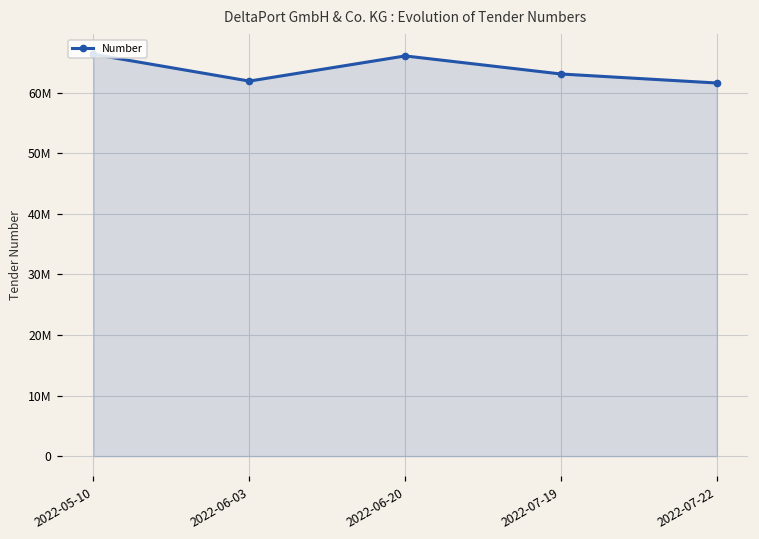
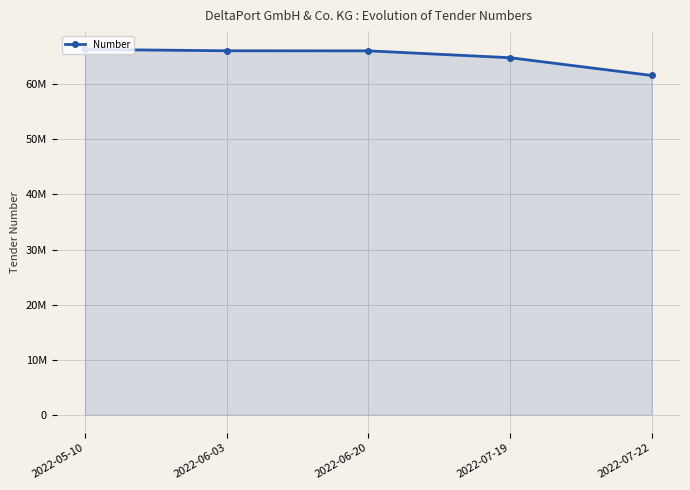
  {
-   "2022-06-03": 62000000,
+   "2022-06-03": 66000000,
    "2022-06-20": 66000000,
-   "2022-07-19": 63000000,
+   "2022-07-19": 65000000,
    "2022-07-22": 62000000
  }
